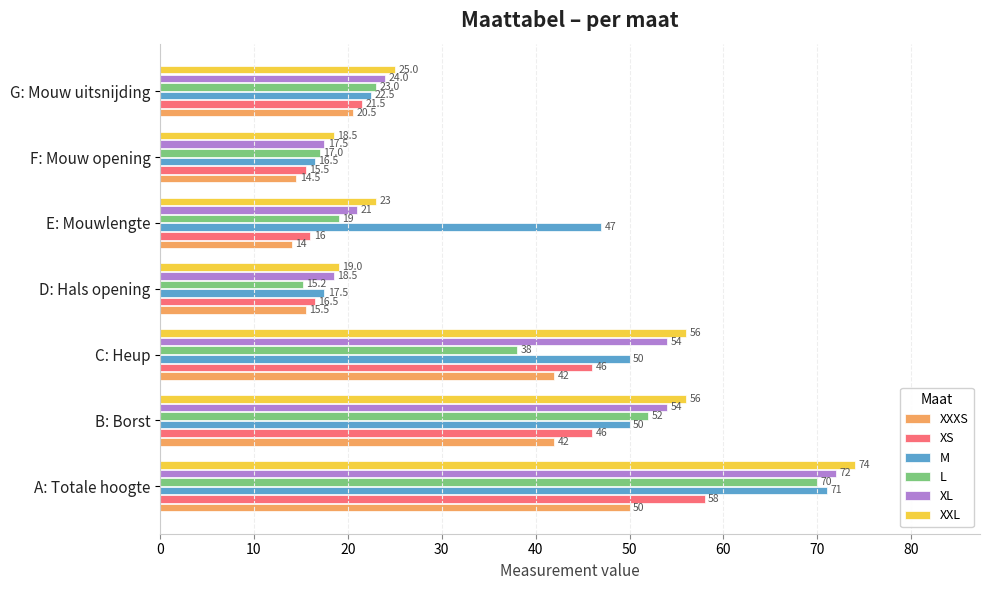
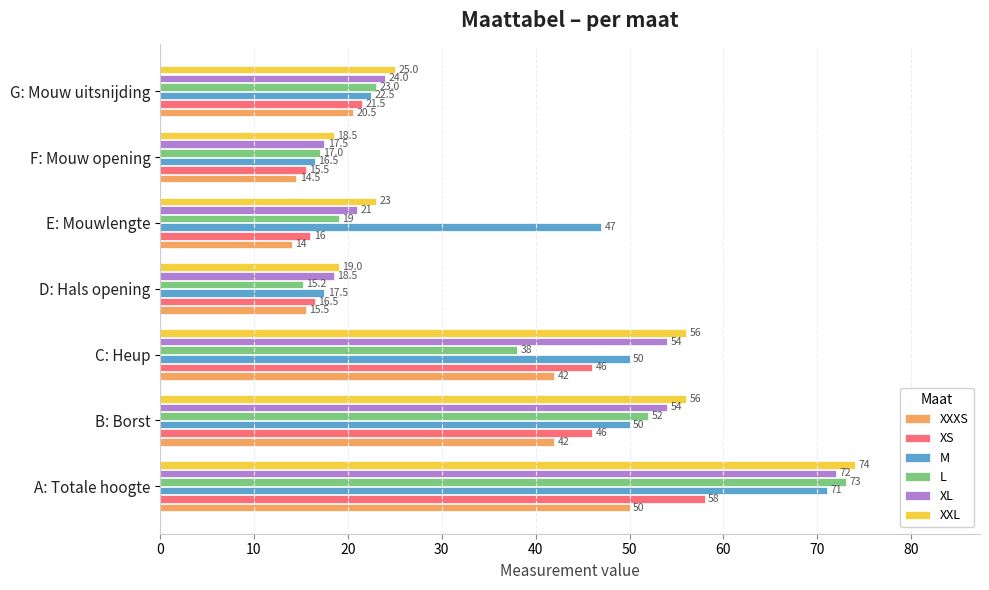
  {
    "M": {
      "G: Mouw uitsnijding": 22.5,
      "F: Mouw opening": 16.5,
      "E: Mouwlengte": 47,
      "D: Hals opening": 17.5,
      "C: Heup": 50,
      "B: Borst": 50,
      "A: Totale hoogte": 71
    },
    "L": {
      "G: Mouw uitsnijding": 23.0,
      "F: Mouw opening": 17.0,
      "E: Mouwlengte": 19,
      "D: Hals opening": 15.2,
      "C: Heup": 38,
      "B: Borst": 52,
-     "A: Totale hoogte": 70
+     "A: Totale hoogte": 73
    },
    "XL": {
      "G: Mouw uitsnijding": 24.0,
      "F: Mouw opening": 17.5,
      "E: Mouwlengte": 21,
      "D: Hals opening": 18.5,
      "C: Heup": 54,
      "B: Borst": 54,
      "A: Totale hoogte": 72
    }
  }
